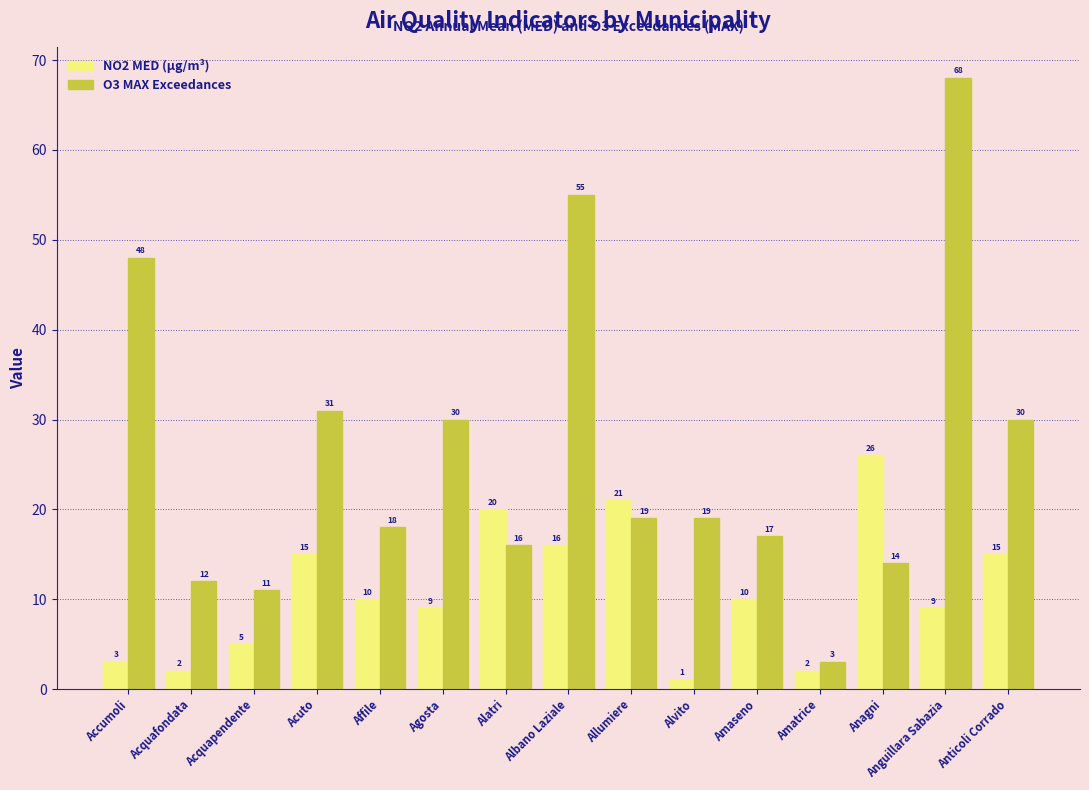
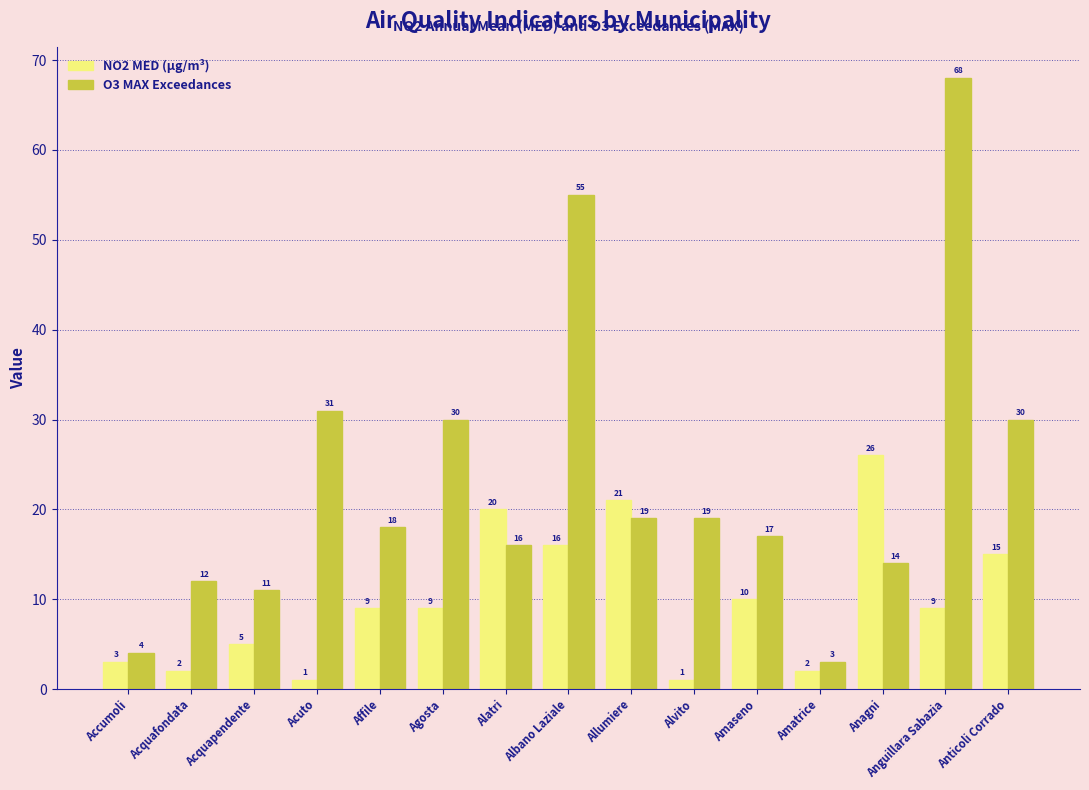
  {
    "NO2 MED (µg/m³)": {
      "Accumoli": 3,
      "Acquafondata": 2,
      "Acquapendente": 5,
-     "Acuto": 15,
-     "Affile": 10,
+     "Acuto": 1,
+     "Affile": 9,
      "Agosta": 9,
      "Alatri": 20,
      "Albano Laziale": 16,
      "Allumiere": 21,
      "Alvito": 1,
      "Amaseno": 10,
      "Amatrice": 2,
      "Anagni": 26,
      "Anguillara Sabazia": 9,
      "Anticoli Corrado": 15
    },
    "O3 MAX Exceedances": {
-     "Accumoli": 48,
+     "Accumoli": 4,
      "Acquafondata": 12,
      "Acquapendente": 11,
      "Acuto": 31,
      "Affile": 18,
      "Agosta": 30,
      "Alatri": 16,
      "Albano Laziale": 55,
      "Allumiere": 19,
      "Alvito": 19,
      "Amaseno": 17,
      "Amatrice": 3,
      "Anagni": 14,
      "Anguillara Sabazia": 68,
      "Anticoli Corrado": 30
    }
  }
